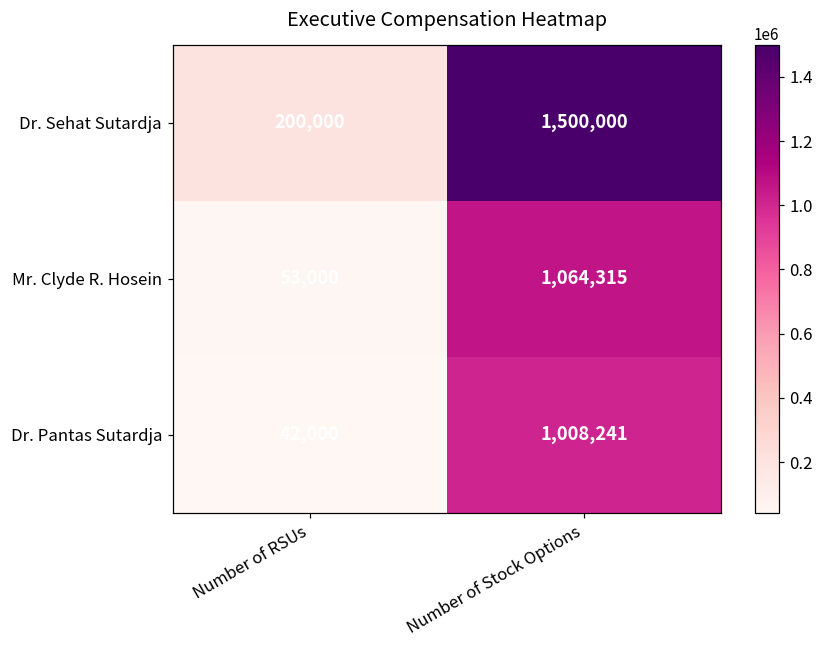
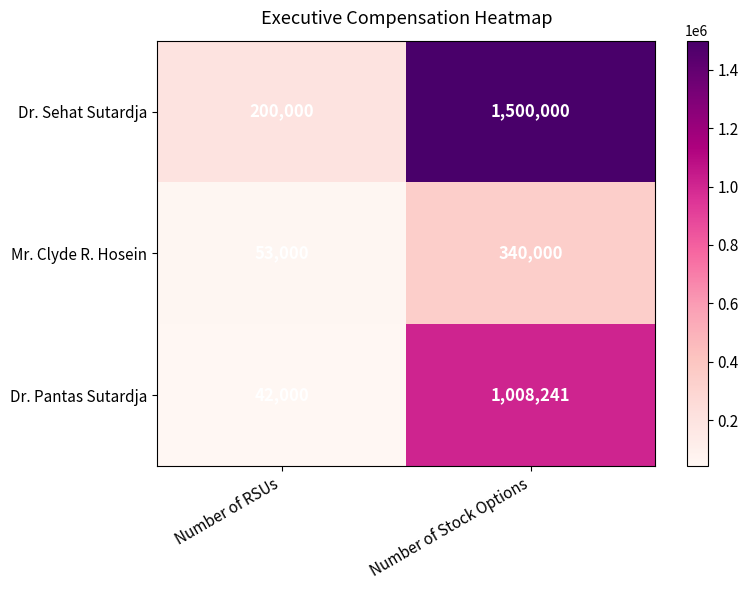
  {
    "Dr. Sehat Sutardja": {
      "Number of Stock Options": "1,500,000"
    },
    "Mr. Clyde R. Hosein": {
-     "Number of Stock Options": "1,064,315"
+     "Number of Stock Options": "340,000"
    },
    "Dr. Pantas Sutardja": {
      "Number of Stock Options": "1,008,241"
    }
  }
